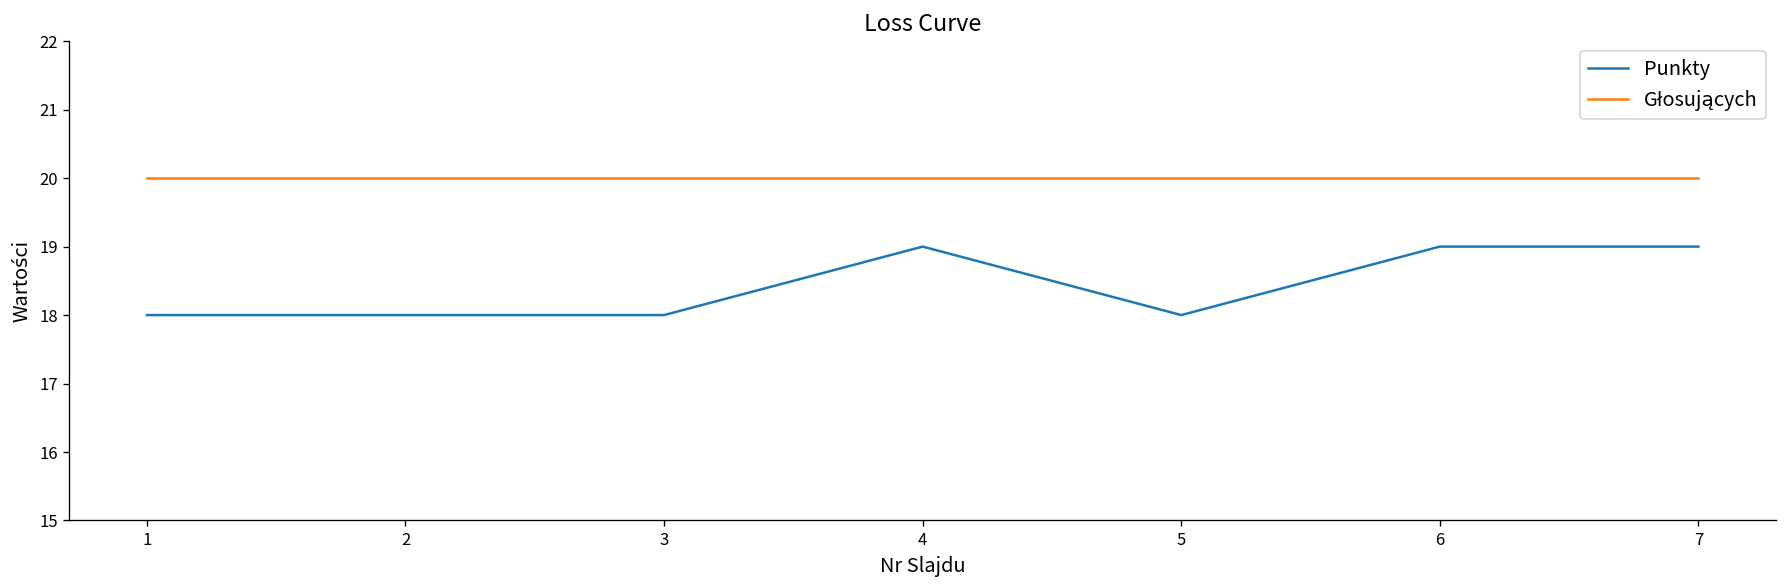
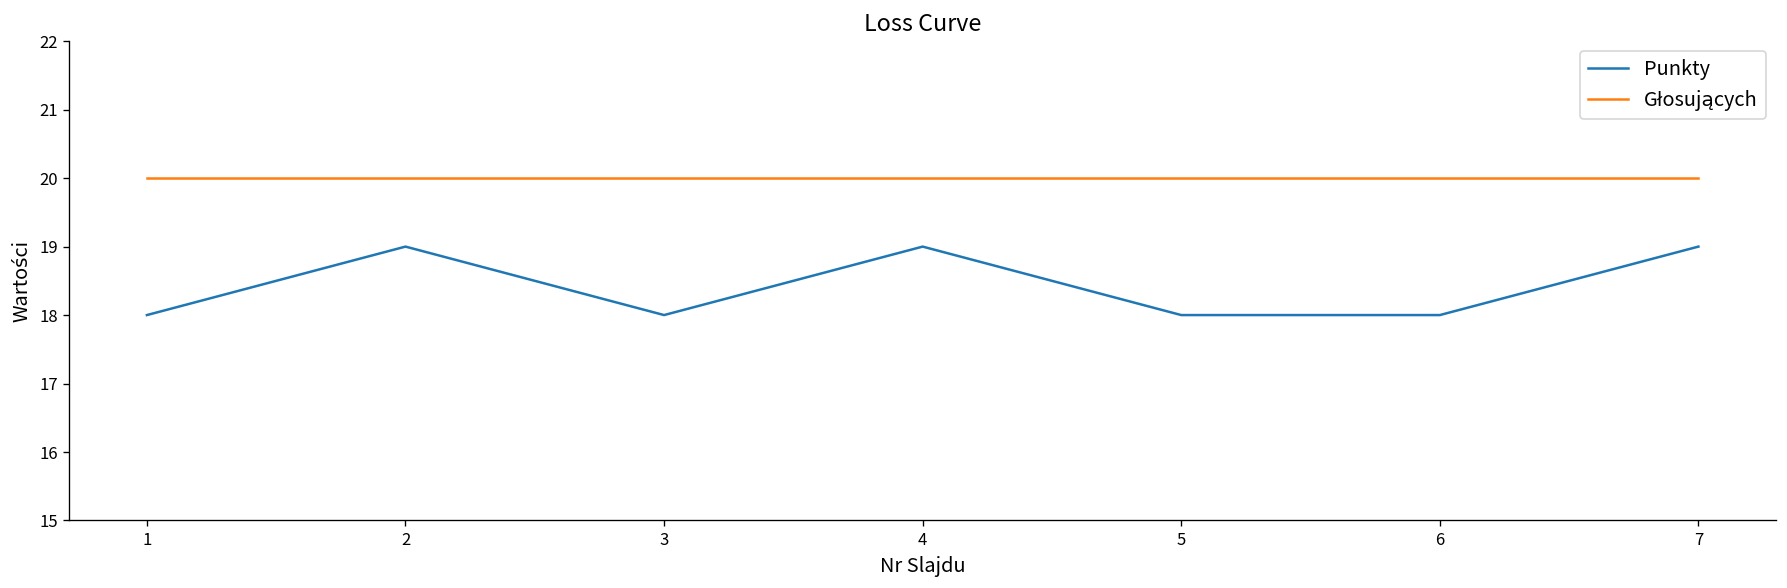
  {
    "Punkty": {
      "1": 18,
-     "2": 18,
+     "2": 19,
      "3": 18,
      "4": 19,
      "5": 18,
-     "6": 19,
+     "6": 18,
      "7": 19
    },
    "Głosujących": {
      "1": 20,
      "2": 20,
      "3": 20,
      "4": 20,
      "5": 20,
      "6": 20,
      "7": 20
    }
  }
